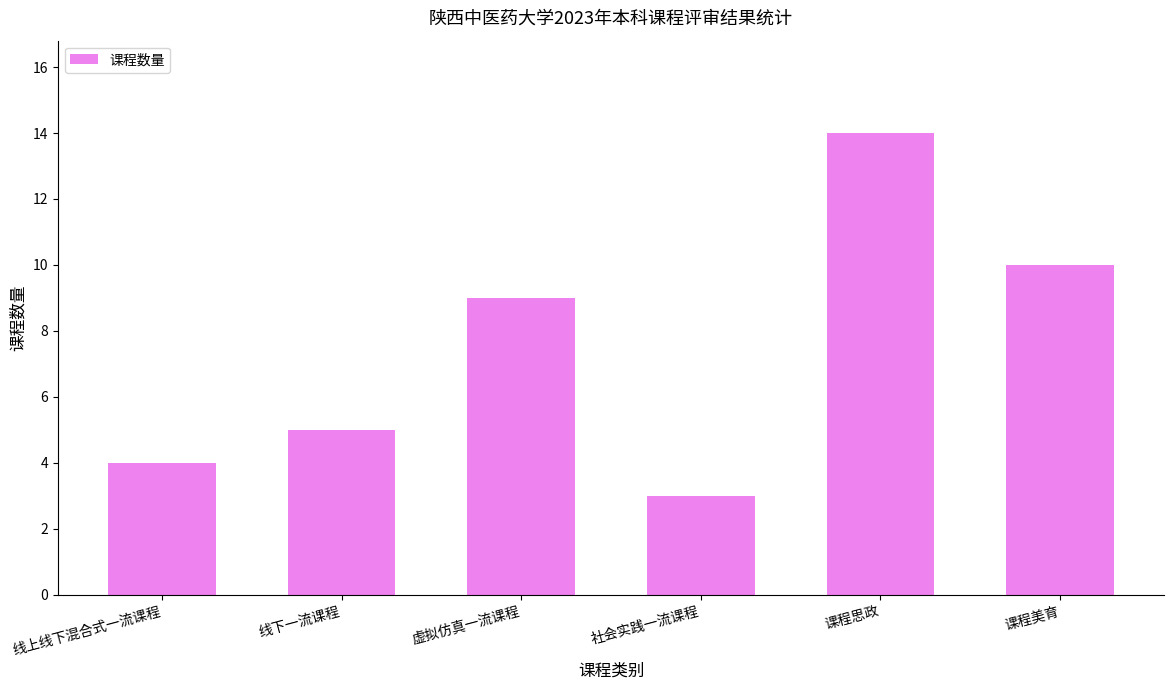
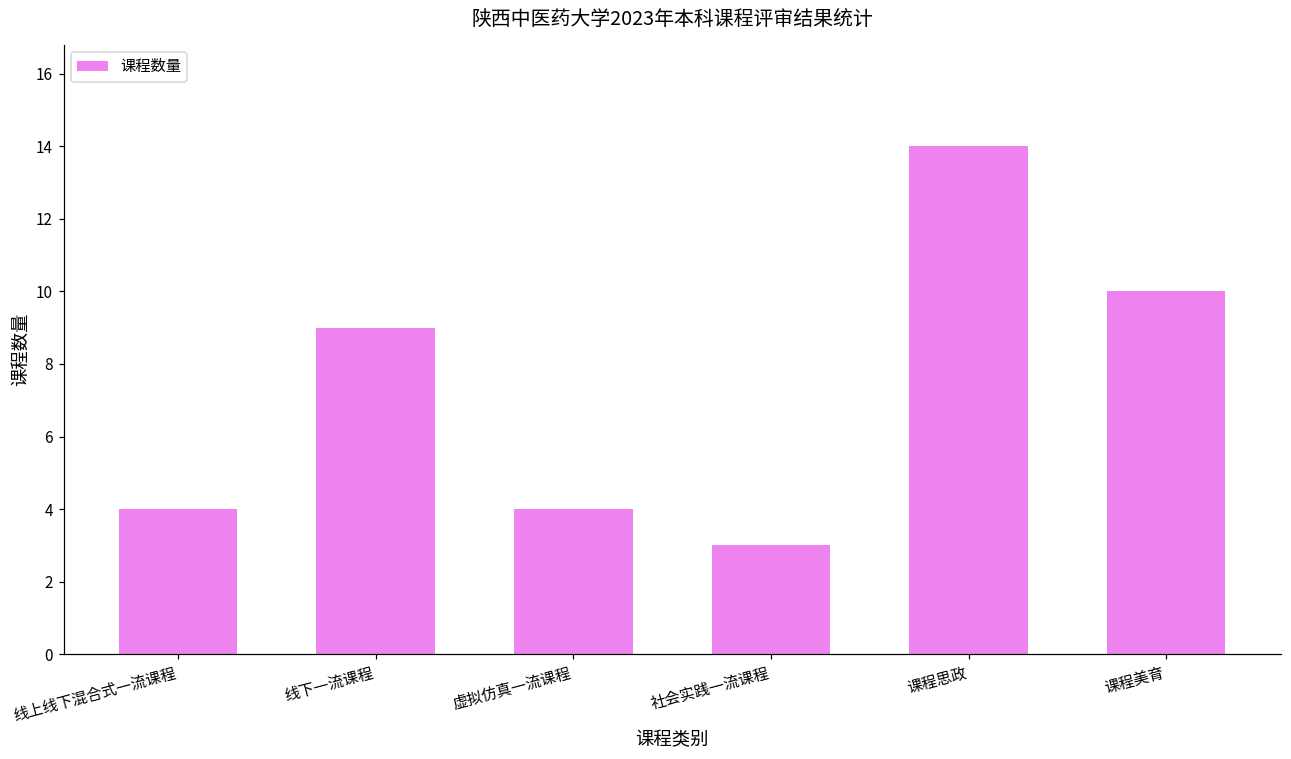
  {
    "线上线下混合式一流课程": 4,
-   "线下一流课程": 5,
-   "虚拟仿真一流课程": 9,
+   "线下一流课程": 9,
+   "虚拟仿真一流课程": 4,
    "社会实践一流课程": 3,
    "课程思政": 14,
    "课程美育": 10
  }
